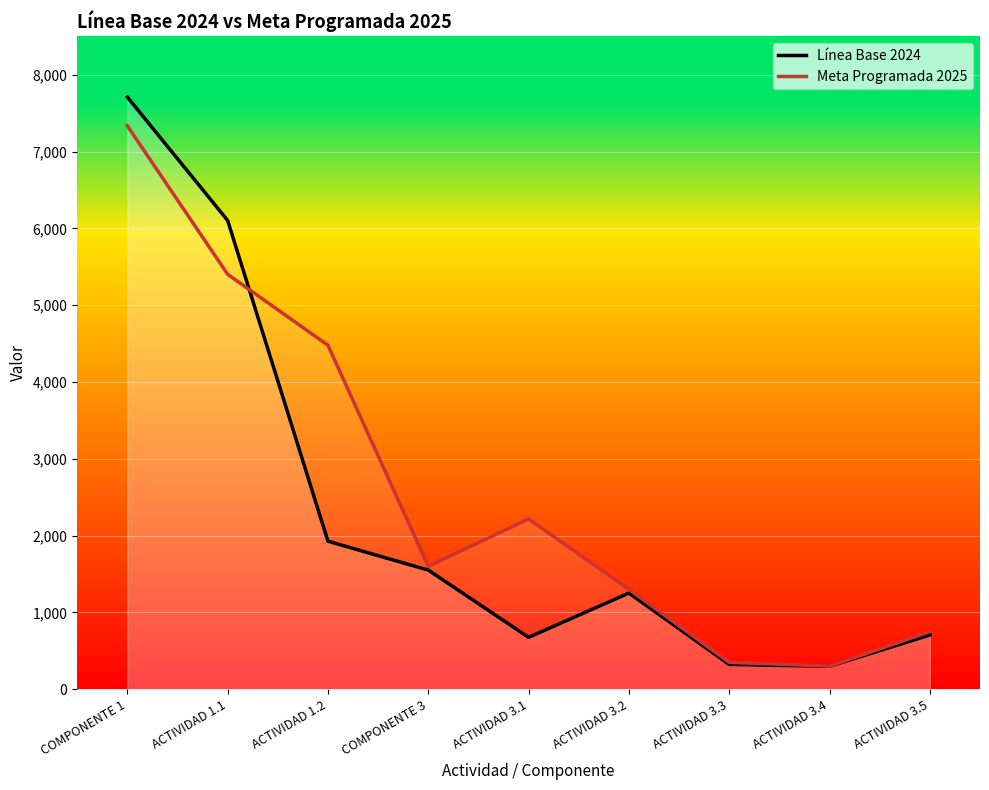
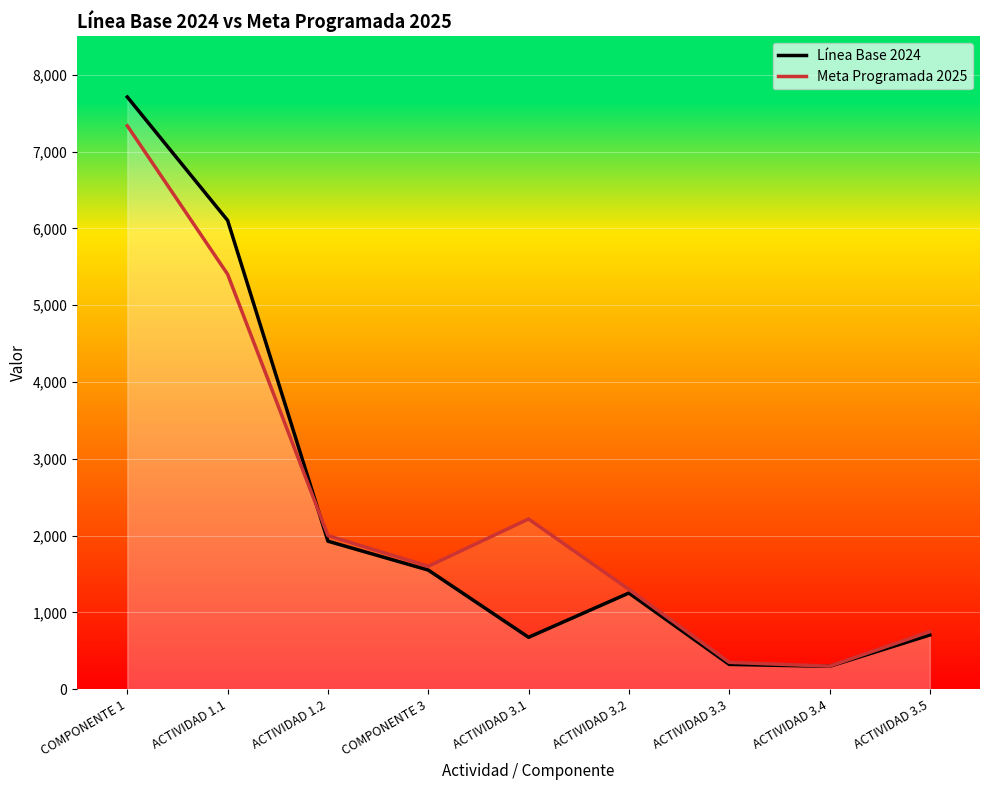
  {
    "Línea Base 2024": {
      "COMPONENTE 1": "7,700",
      "ACTIVIDAD 1.1": "6,100",
      "ACTIVIDAD 1.2": "1,900",
      "COMPONENTE 3": "1,600",
      "ACTIVIDAD 3.1": "700",
      "ACTIVIDAD 3.2": "1,300",
      "ACTIVIDAD 3.5": "700"
    },
    "Meta Programada 2025": {
      "COMPONENTE 1": "7,300",
      "ACTIVIDAD 1.1": "5,400",
-     "ACTIVIDAD 1.2": "4,500",
+     "ACTIVIDAD 1.2": "2,000",
      "COMPONENTE 3": "1,600",
      "ACTIVIDAD 3.1": "2,200",
      "ACTIVIDAD 3.2": "1,300",
      "ACTIVIDAD 3.5": "800"
    }
  }
